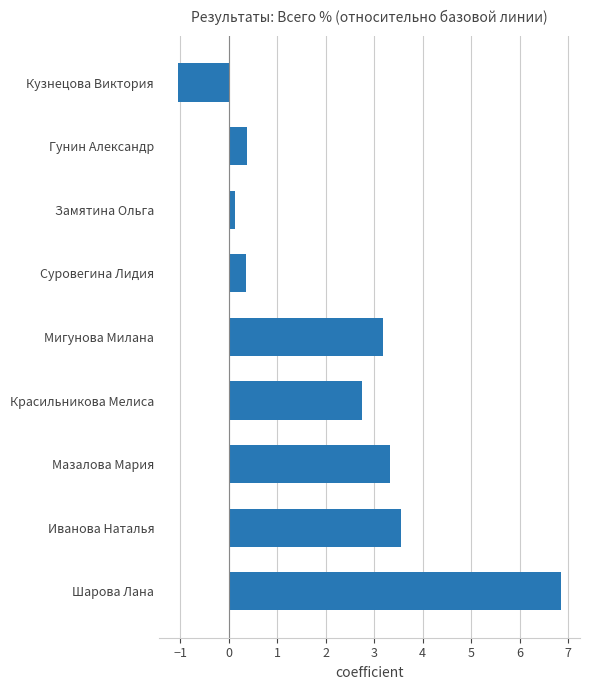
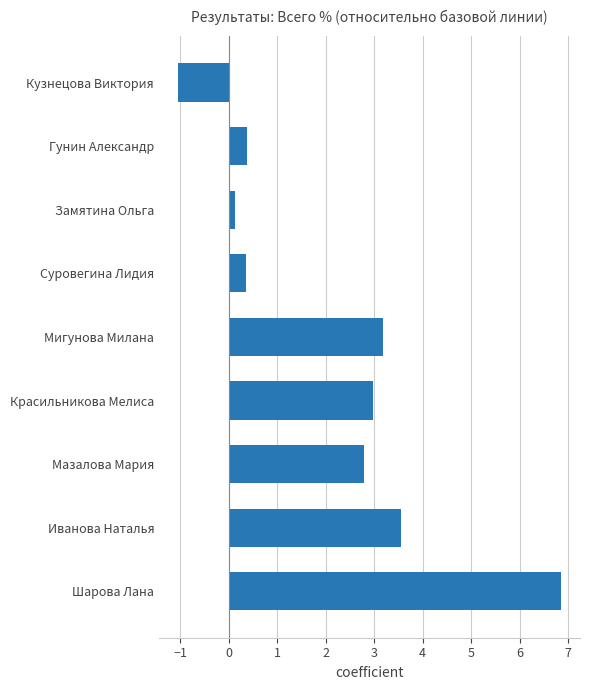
  {
    "Кузнецова Виктория": -1.0,
    "Гунин Александр": 0.4,
    "Замятина Ольга": 0.1,
    "Суровегина Лидия": 0.3,
    "Мигунова Милана": 3.2,
-   "Красильникова Мелиса": 2.8,
-   "Мазалова Мария": 3.3,
+   "Красильникова Мелиса": 3.0,
+   "Мазалова Мария": 2.8,
    "Иванова Наталья": 3.6,
    "Шарова Лана": 6.8
  }
